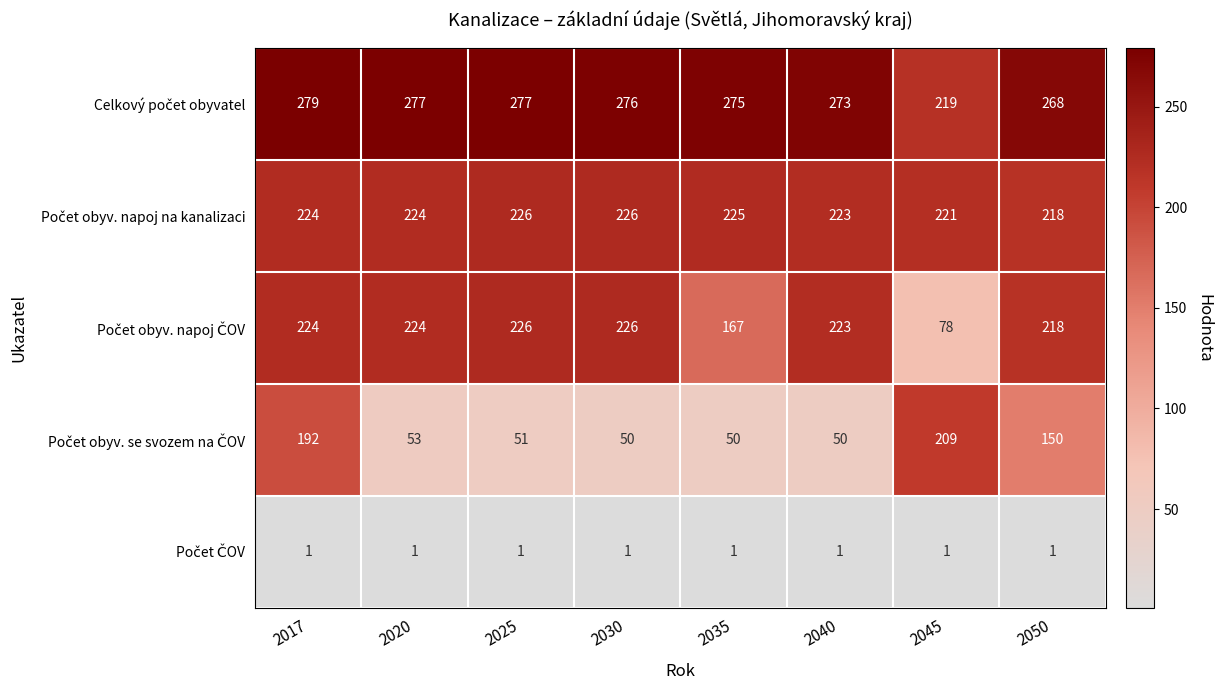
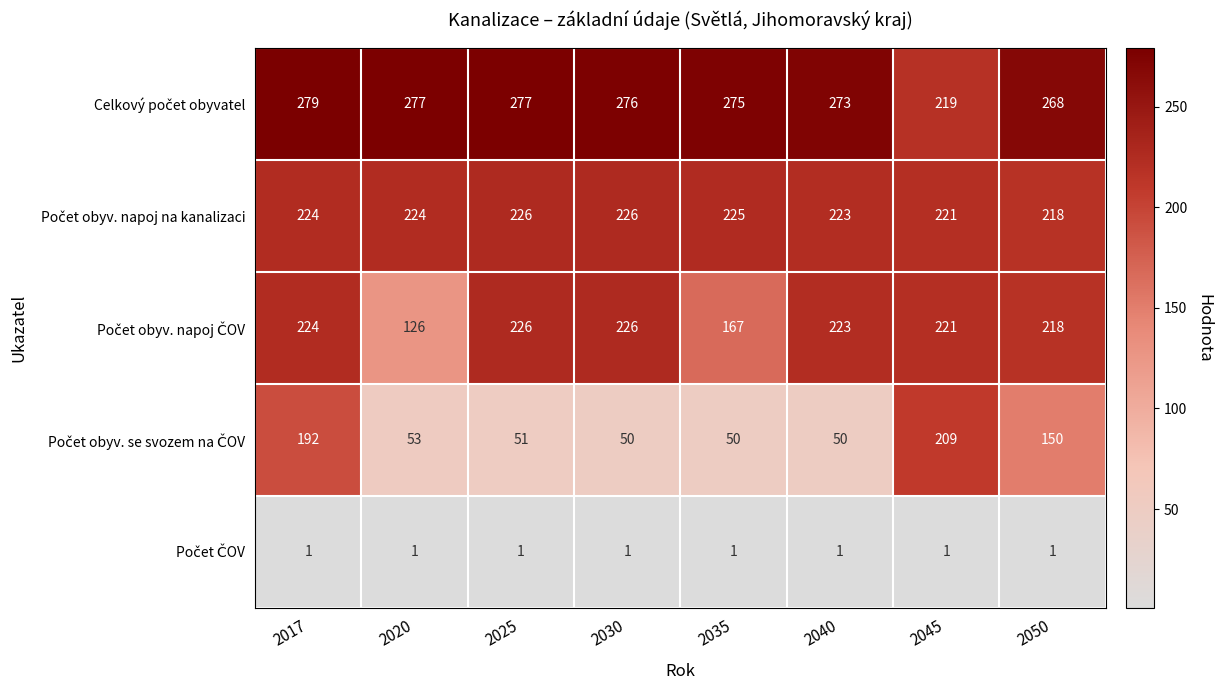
  {
    "Celkový počet obyvatel": {
      "2017": 279,
      "2020": 277,
      "2025": 277,
      "2030": 276,
      "2035": 275,
      "2040": 273,
      "2045": 219,
      "2050": 268
    },
    "Počet obyv. napoj na kanalizaci": {
      "2017": 224,
      "2020": 224,
      "2025": 226,
      "2030": 226,
      "2035": 225,
      "2040": 223,
      "2045": 221,
      "2050": 218
    },
    "Počet obyv. napoj ČOV": {
      "2017": 224,
-     "2020": 224,
+     "2020": 126,
      "2025": 226,
      "2030": 226,
      "2035": 167,
      "2040": 223,
-     "2045": 78,
+     "2045": 221,
      "2050": 218
    },
    "Počet obyv. se svozem na ČOV": {
      "2017": 192,
      "2020": 53,
      "2025": 51,
      "2030": 50,
      "2035": 50,
      "2040": 50,
      "2045": 209,
      "2050": 150
    },
    "Počet ČOV": {
      "2017": 1,
      "2020": 1,
      "2025": 1,
      "2030": 1,
      "2035": 1,
      "2040": 1,
      "2045": 1,
      "2050": 1
    }
  }
